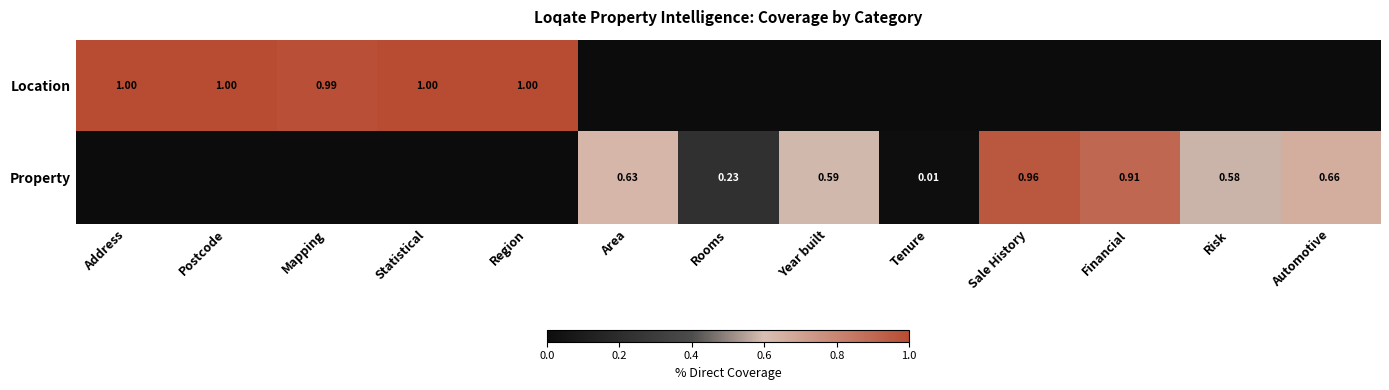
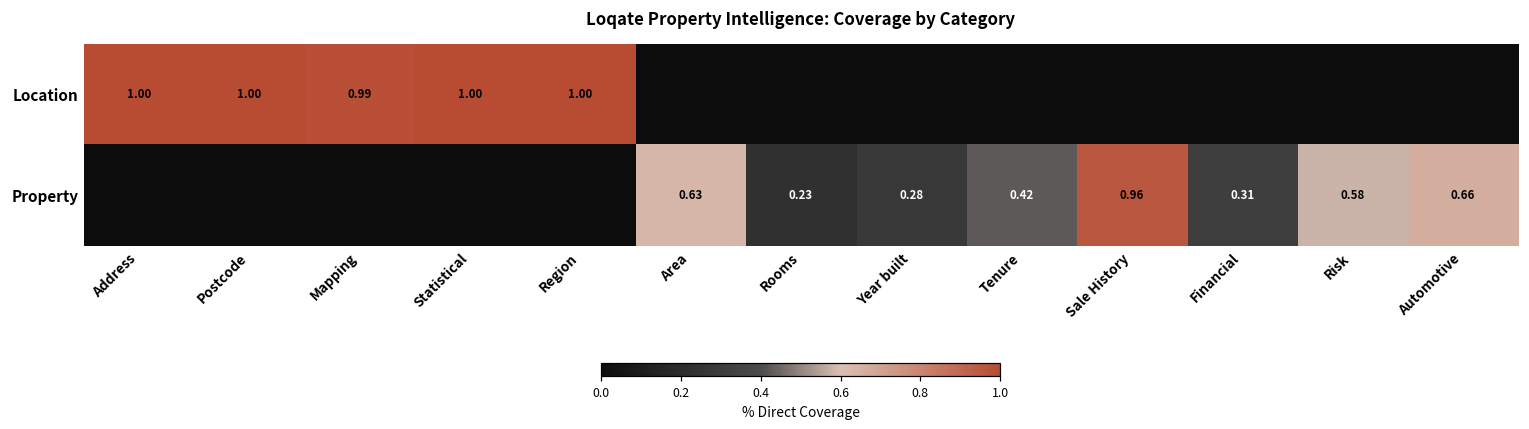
  {
    "Location": {
      "Address": 1.00,
      "Postcode": 1.00,
      "Mapping": 0.99,
      "Statistical": 1.00,
      "Region": 1.00
    },
    "Property": {
      "Area": 0.63,
      "Rooms": 0.23,
-     "Year built": 0.59,
-     "Tenure": 0.01,
+     "Year built": 0.28,
+     "Tenure": 0.42,
      "Sale History": 0.96,
-     "Financial": 0.91,
+     "Financial": 0.31,
      "Risk": 0.58,
      "Automotive": 0.66
    }
  }
